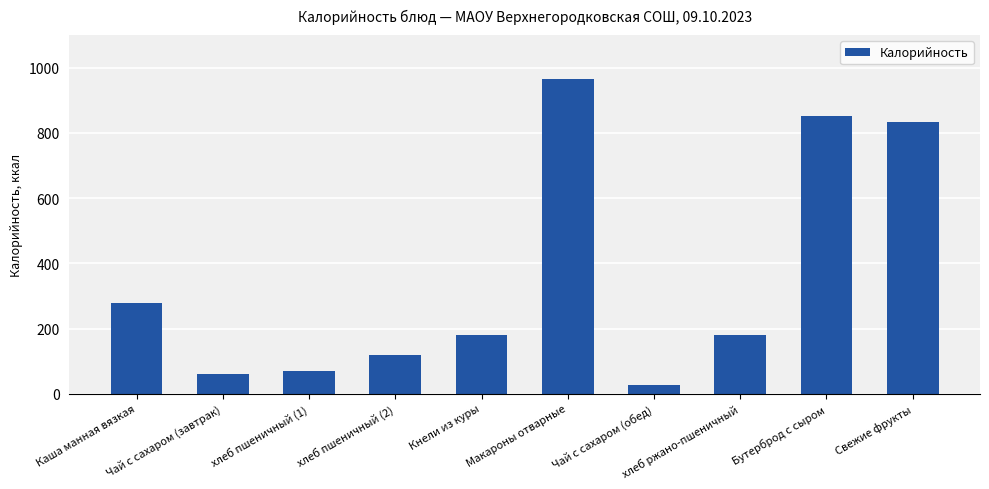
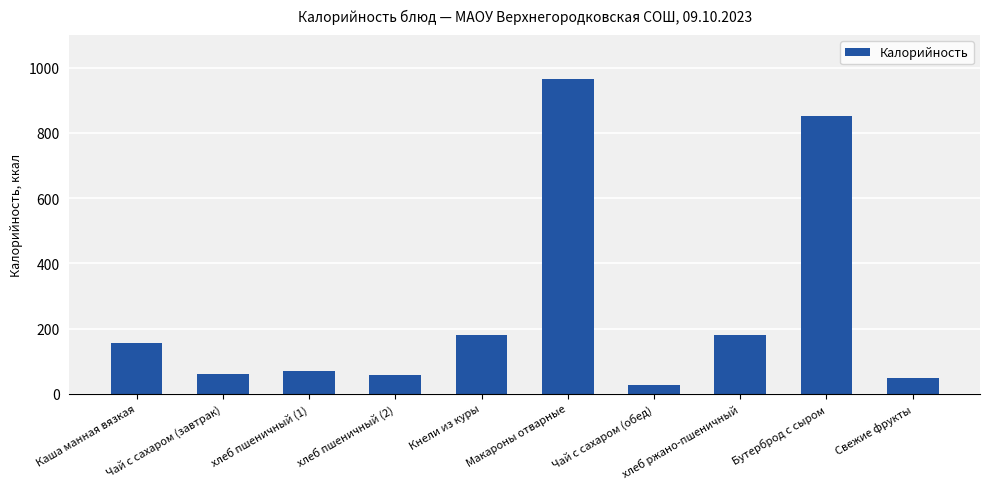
  {
-   "Каша манная вязкая": 280,
+   "Каша манная вязкая": 160,
    "Чай с сахаром (завтрак)": 60,
    "хлеб пшеничный (1)": 70,
-   "хлеб пшеничный (2)": 120,
+   "хлеб пшеничный (2)": 60,
    "Кнели из куры": 180,
    "Макароны отварные": 970,
    "Чай с сахаром (обед)": 30,
    "хлеб ржано-пшеничный": 180,
    "Бутерброд с сыром": 850,
-   "Свежие фрукты": 830
+   "Свежие фрукты": 50
  }
